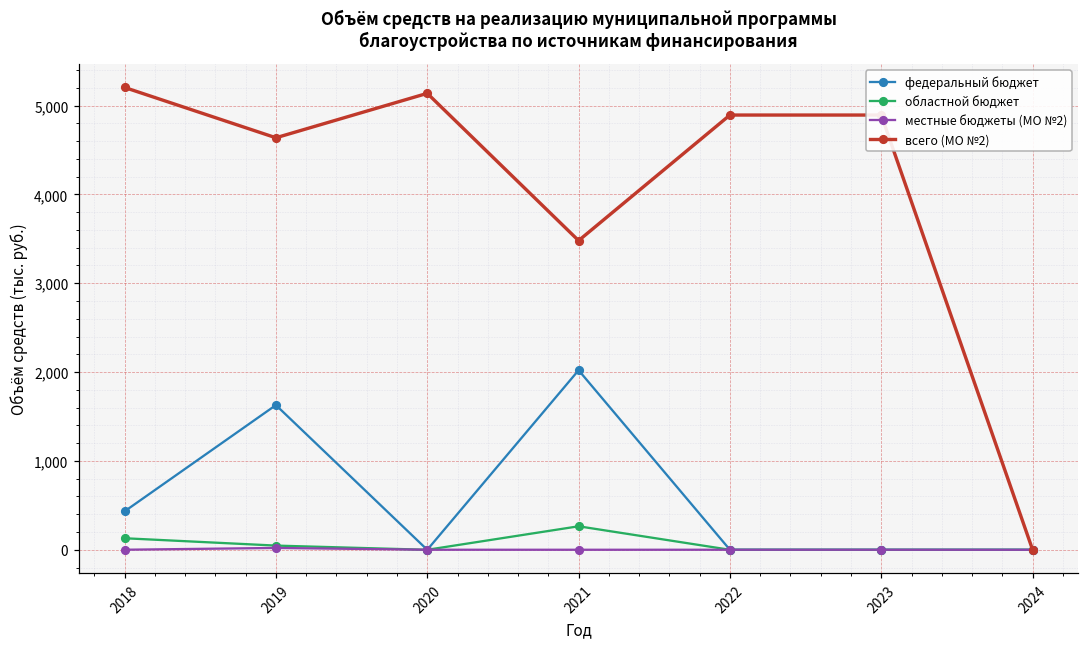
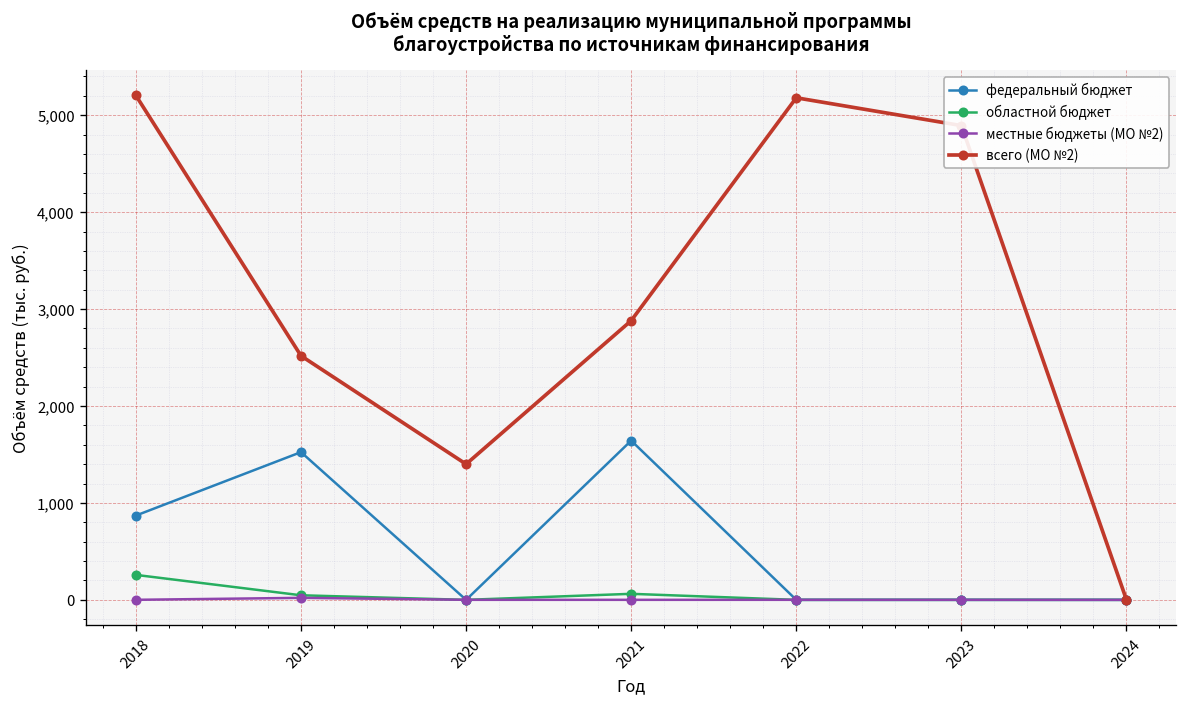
  {
    "федеральный бюджет": {
-     "2018": "400",
-     "2019": "1,600",
-     "2021": "2,000"
+     "2018": "900",
+     "2019": "1,500",
+     "2021": "1,600"
    },
    "областной бюджет": {
-     "2018": "100",
-     "2021": "300"
+     "2018": "300",
+     "2021": "100"
    },
    "местные бюджеты (МО №2)": {
      "2018": "0",
      "2021": "0"
    },
    "всего (МО №2)": {
      "2018": "5,200",
-     "2019": "4,600",
-     "2020": "5,100",
-     "2021": "3,500",
-     "2022": "4,900"
+     "2019": "2,500",
+     "2020": "1,400",
+     "2021": "2,900",
+     "2022": "5,200"
    }
  }
